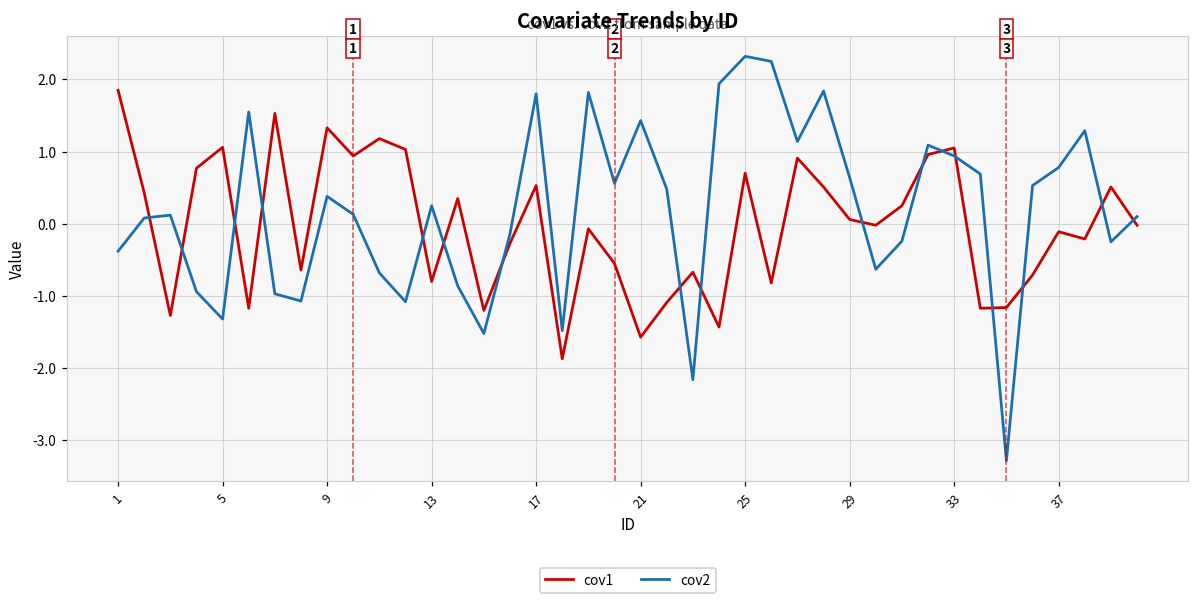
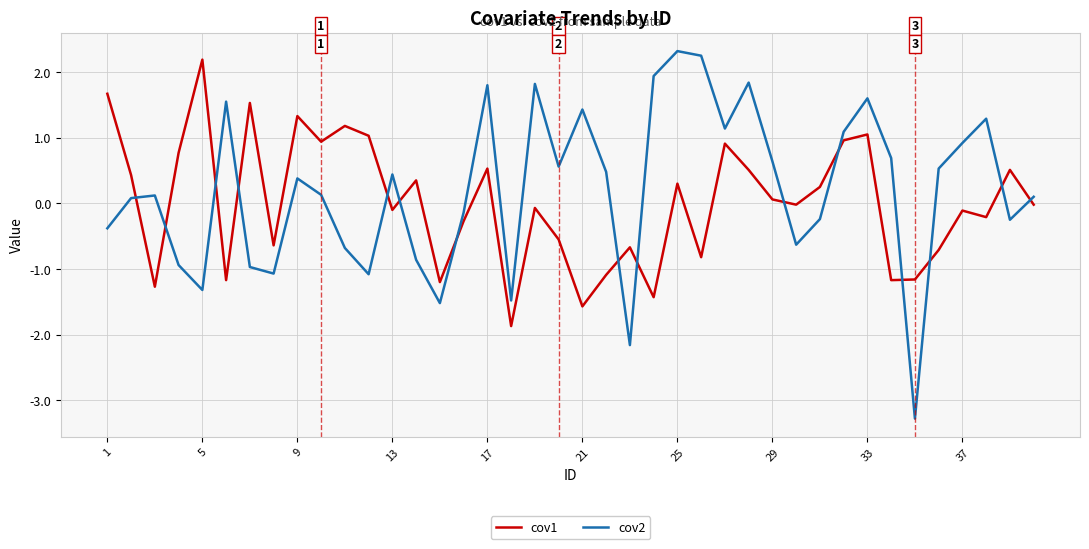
  {
    "cov1": {
-     "1": 1.9,
-     "5": 1.1,
+     "1": 1.7,
+     "5": 2.2,
      "9": 1.3,
-     "13": -0.8,
+     "13": -0.1,
      "17": 0.5,
      "21": -1.6,
-     "25": 0.7,
+     "25": 0.3,
      "29": 0.1,
      "33": 1.1,
      "37": -0.1
    },
    "cov2": {
      "1": -0.4,
      "5": -1.3,
      "9": 0.4,
-     "13": 0.3,
+     "13": 0.4,
      "17": 1.8,
      "21": 1.4,
      "25": 2.3,
      "29": 0.6,
-     "33": 0.9,
-     "37": 0.8
+     "33": 1.6,
+     "37": 0.9
    }
  }
